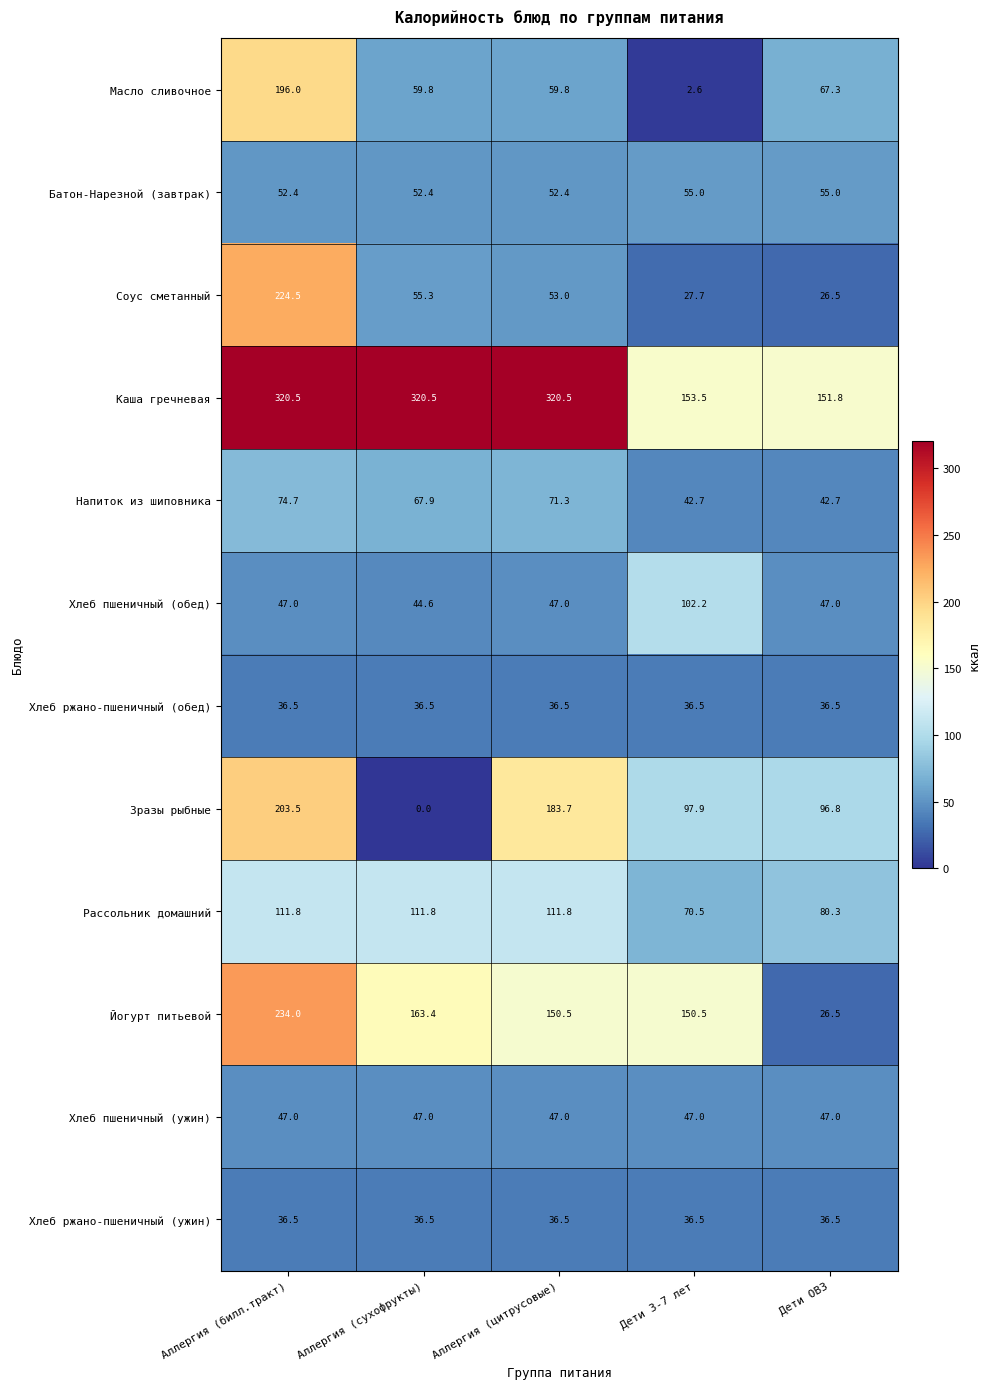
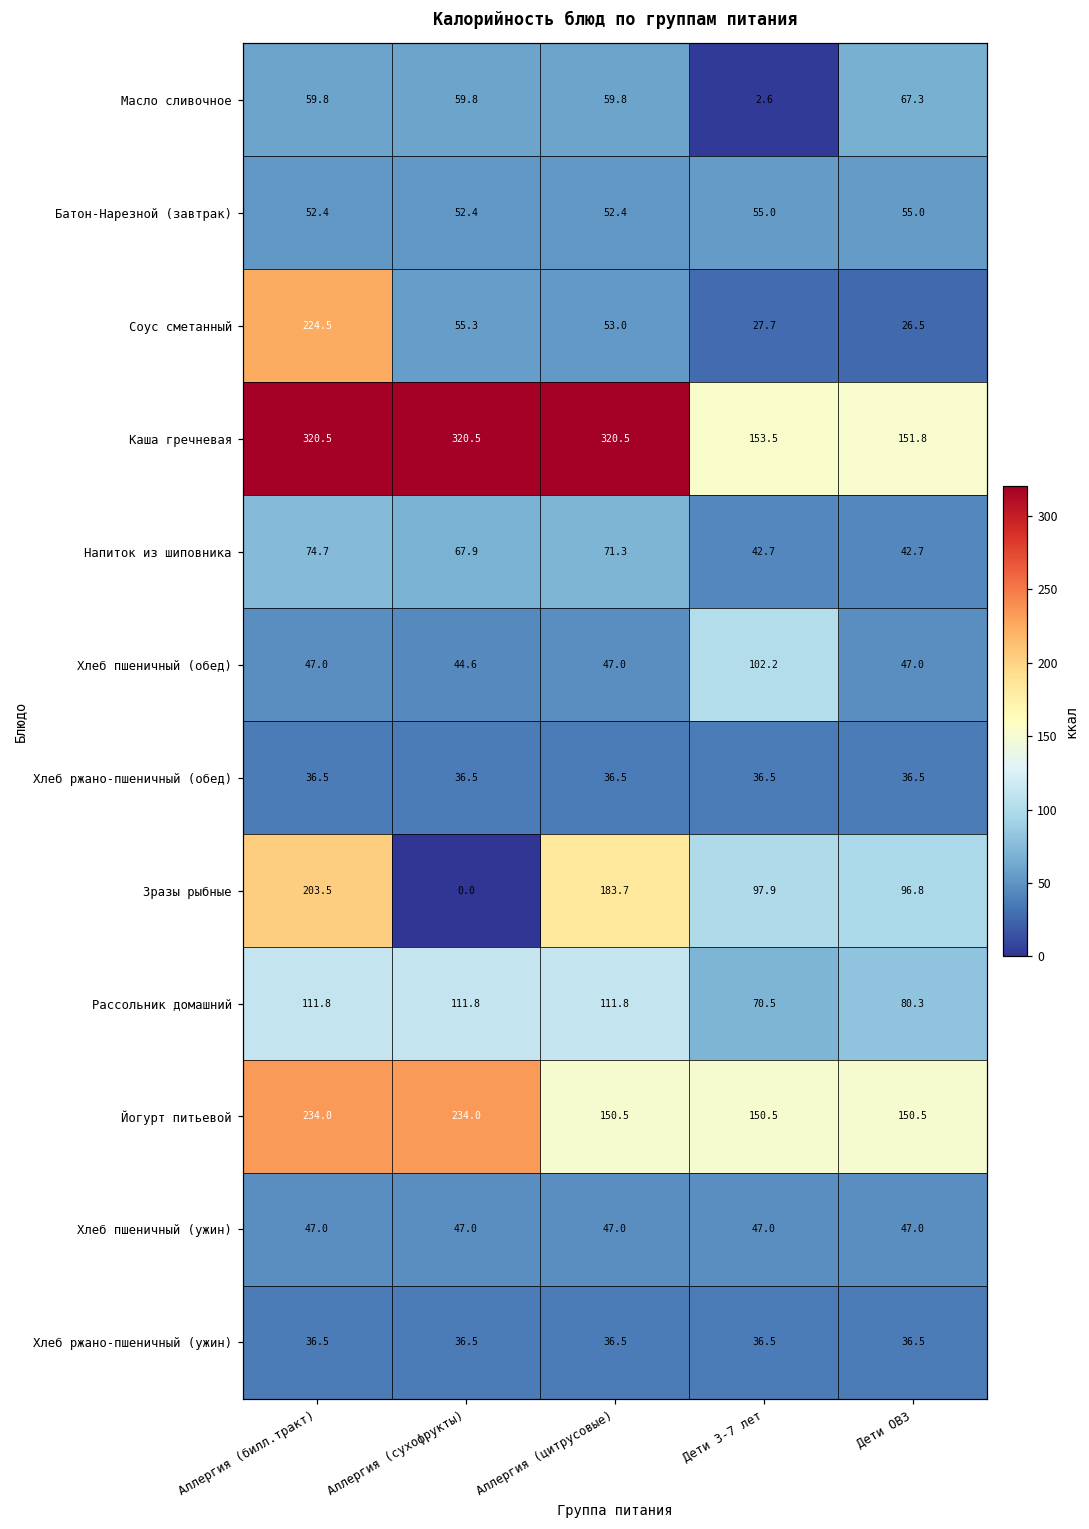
  {
    "Масло сливочное": {
-     "Аллергия (билл.тракт)": 196.0,
+     "Аллергия (билл.тракт)": 59.8,
      "Аллергия (сухофрукты)": 59.8,
      "Аллергия (цитрусовые)": 59.8,
      "Дети 3-7 лет": 2.6,
      "Дети ОВЗ": 67.3
    },
    "Батон-Нарезной (завтрак)": {
      "Аллергия (билл.тракт)": 52.4,
      "Аллергия (сухофрукты)": 52.4,
      "Аллергия (цитрусовые)": 52.4,
      "Дети 3-7 лет": 55.0,
      "Дети ОВЗ": 55.0
    },
    "Соус сметанный": {
      "Аллергия (билл.тракт)": 224.5,
      "Аллергия (сухофрукты)": 55.3,
      "Аллергия (цитрусовые)": 53.0,
      "Дети 3-7 лет": 27.7,
      "Дети ОВЗ": 26.5
    },
    "Каша гречневая": {
      "Аллергия (билл.тракт)": 320.5,
      "Аллергия (сухофрукты)": 320.5,
      "Аллергия (цитрусовые)": 320.5,
      "Дети 3-7 лет": 153.5,
      "Дети ОВЗ": 151.8
    },
    "Напиток из шиповника": {
      "Аллергия (билл.тракт)": 74.7,
      "Аллергия (сухофрукты)": 67.9,
      "Аллергия (цитрусовые)": 71.3,
      "Дети 3-7 лет": 42.7,
      "Дети ОВЗ": 42.7
    },
    "Хлеб пшеничный (обед)": {
      "Аллергия (билл.тракт)": 47.0,
      "Аллергия (сухофрукты)": 44.6,
      "Аллергия (цитрусовые)": 47.0,
      "Дети 3-7 лет": 102.2,
      "Дети ОВЗ": 47.0
    },
    "Хлеб ржано-пшеничный (обед)": {
      "Аллергия (билл.тракт)": 36.5,
      "Аллергия (сухофрукты)": 36.5,
      "Аллергия (цитрусовые)": 36.5,
      "Дети 3-7 лет": 36.5,
      "Дети ОВЗ": 36.5
    },
    "Зразы рыбные": {
      "Аллергия (билл.тракт)": 203.5,
      "Аллергия (сухофрукты)": 0.0,
      "Аллергия (цитрусовые)": 183.7,
      "Дети 3-7 лет": 97.9,
      "Дети ОВЗ": 96.8
    },
    "Рассольник домашний": {
      "Аллергия (билл.тракт)": 111.8,
      "Аллергия (сухофрукты)": 111.8,
      "Аллергия (цитрусовые)": 111.8,
      "Дети 3-7 лет": 70.5,
      "Дети ОВЗ": 80.3
    },
    "Йогурт питьевой": {
      "Аллергия (билл.тракт)": 234.0,
-     "Аллергия (сухофрукты)": 163.4,
+     "Аллергия (сухофрукты)": 234.0,
      "Аллергия (цитрусовые)": 150.5,
      "Дети 3-7 лет": 150.5,
-     "Дети ОВЗ": 26.5
+     "Дети ОВЗ": 150.5
    },
    "Хлеб пшеничный (ужин)": {
      "Аллергия (билл.тракт)": 47.0,
      "Аллергия (сухофрукты)": 47.0,
      "Аллергия (цитрусовые)": 47.0,
      "Дети 3-7 лет": 47.0,
      "Дети ОВЗ": 47.0
    },
    "Хлеб ржано-пшеничный (ужин)": {
      "Аллергия (билл.тракт)": 36.5,
      "Аллергия (сухофрукты)": 36.5,
      "Аллергия (цитрусовые)": 36.5,
      "Дети 3-7 лет": 36.5,
      "Дети ОВЗ": 36.5
    }
  }
